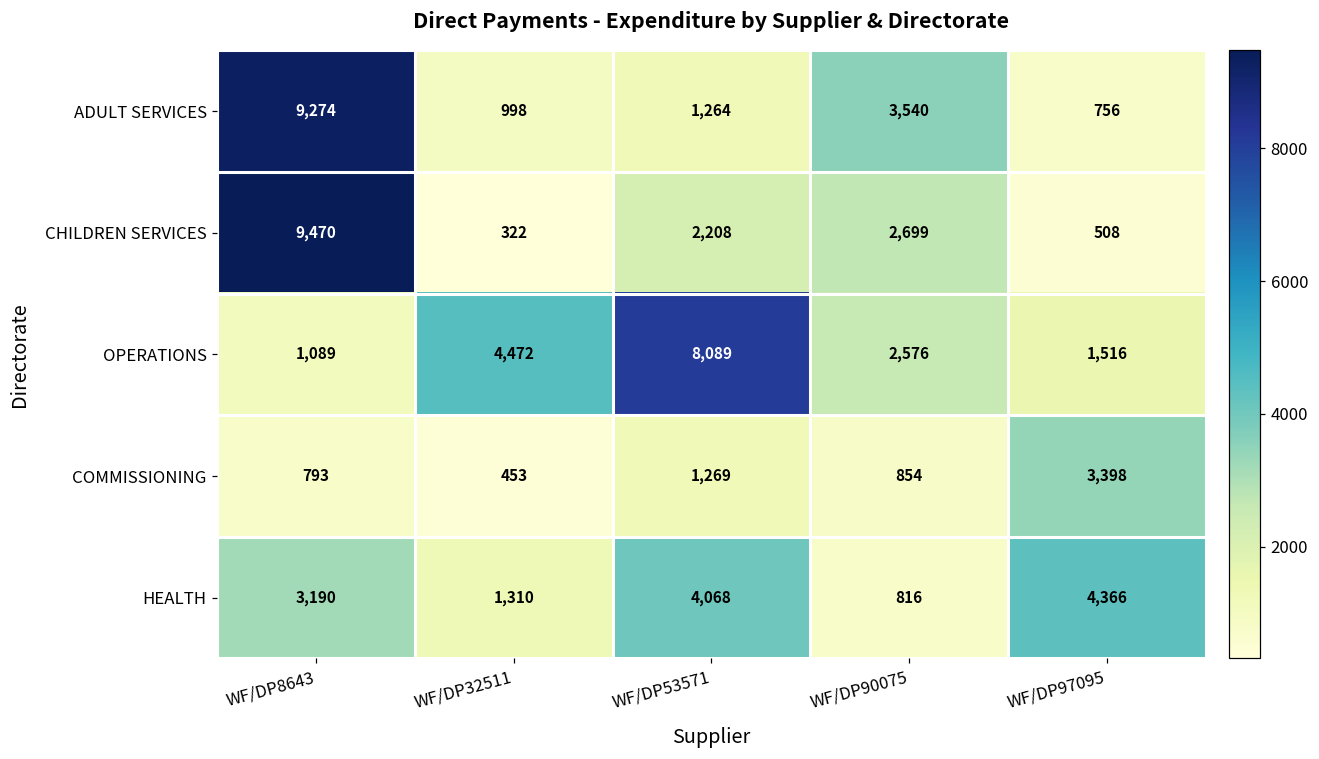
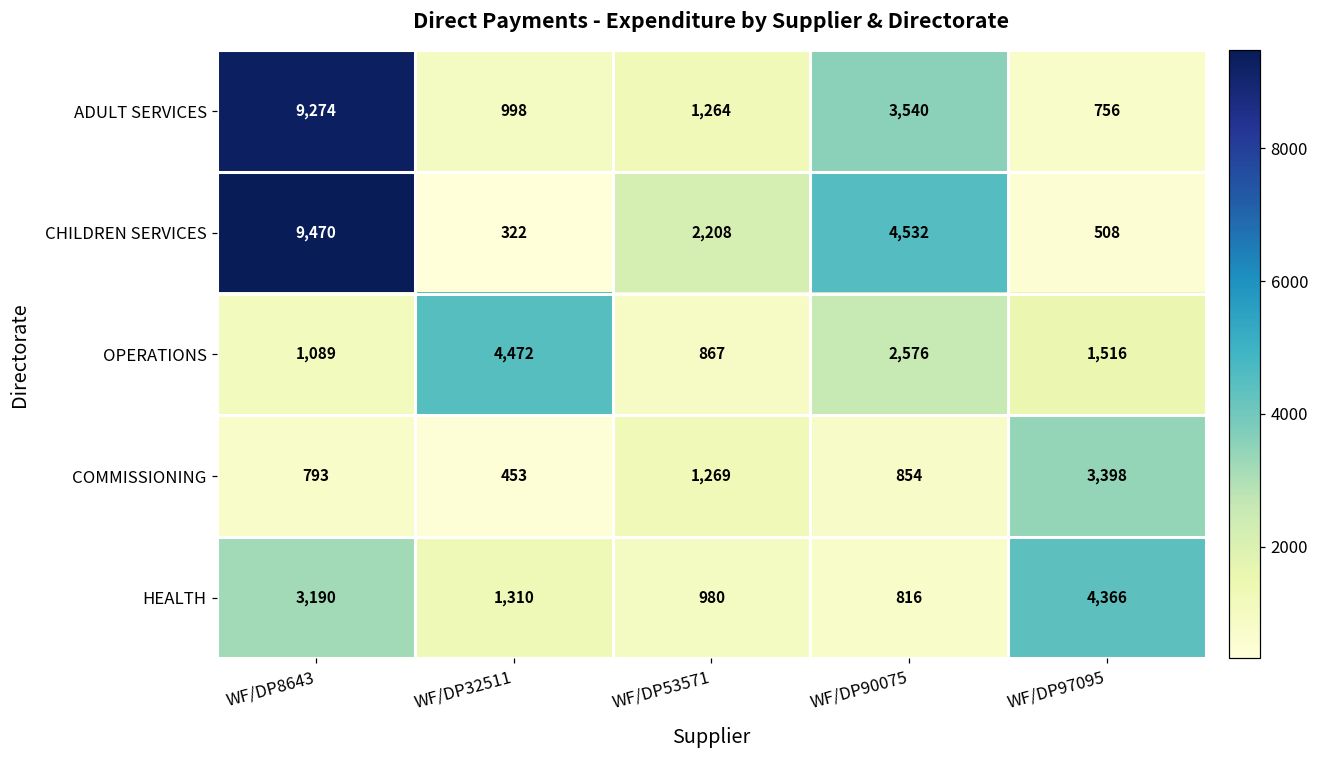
  {
    "ADULT SERVICES": {
      "WF/DP8643": "9,274",
      "WF/DP32511": "998",
      "WF/DP53571": "1,264",
      "WF/DP90075": "3,540",
      "WF/DP97095": "756"
    },
    "CHILDREN SERVICES": {
      "WF/DP8643": "9,470",
      "WF/DP32511": "322",
      "WF/DP53571": "2,208",
-     "WF/DP90075": "2,699",
+     "WF/DP90075": "4,532",
      "WF/DP97095": "508"
    },
    "OPERATIONS": {
      "WF/DP8643": "1,089",
      "WF/DP32511": "4,472",
-     "WF/DP53571": "8,089",
+     "WF/DP53571": "867",
      "WF/DP90075": "2,576",
      "WF/DP97095": "1,516"
    },
    "COMMISSIONING": {
      "WF/DP8643": "793",
      "WF/DP32511": "453",
      "WF/DP53571": "1,269",
      "WF/DP90075": "854",
      "WF/DP97095": "3,398"
    },
    "HEALTH": {
      "WF/DP8643": "3,190",
      "WF/DP32511": "1,310",
-     "WF/DP53571": "4,068",
+     "WF/DP53571": "980",
      "WF/DP90075": "816",
      "WF/DP97095": "4,366"
    }
  }
